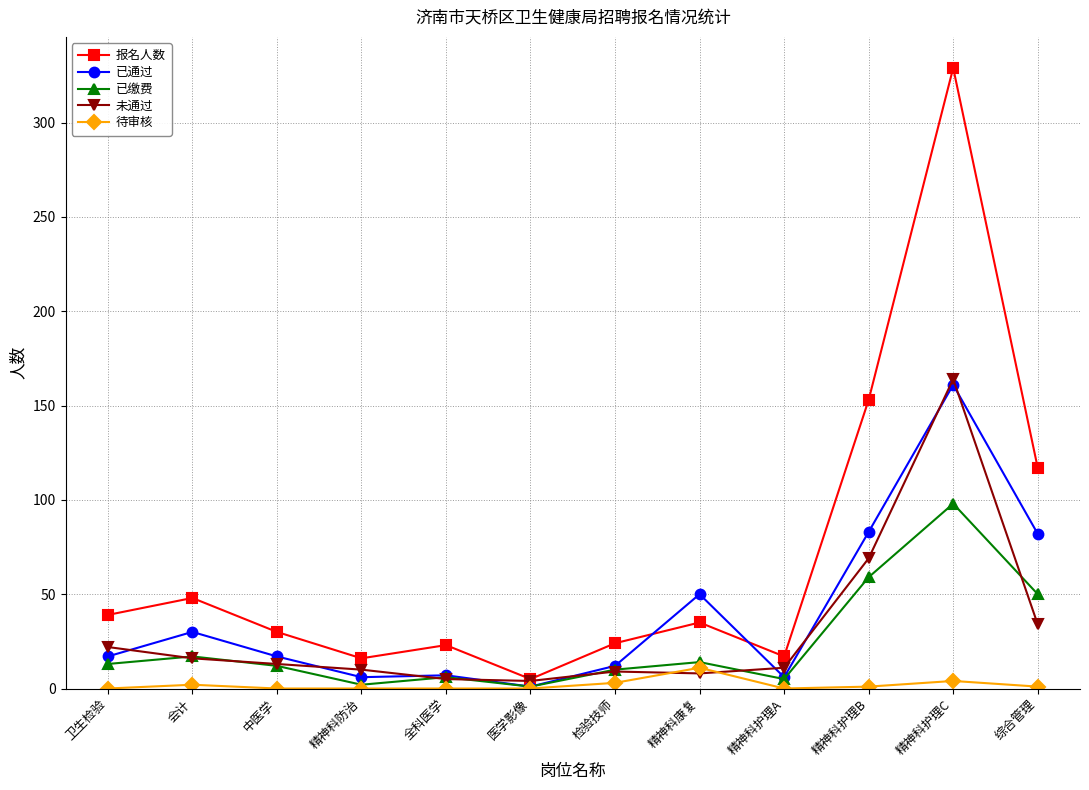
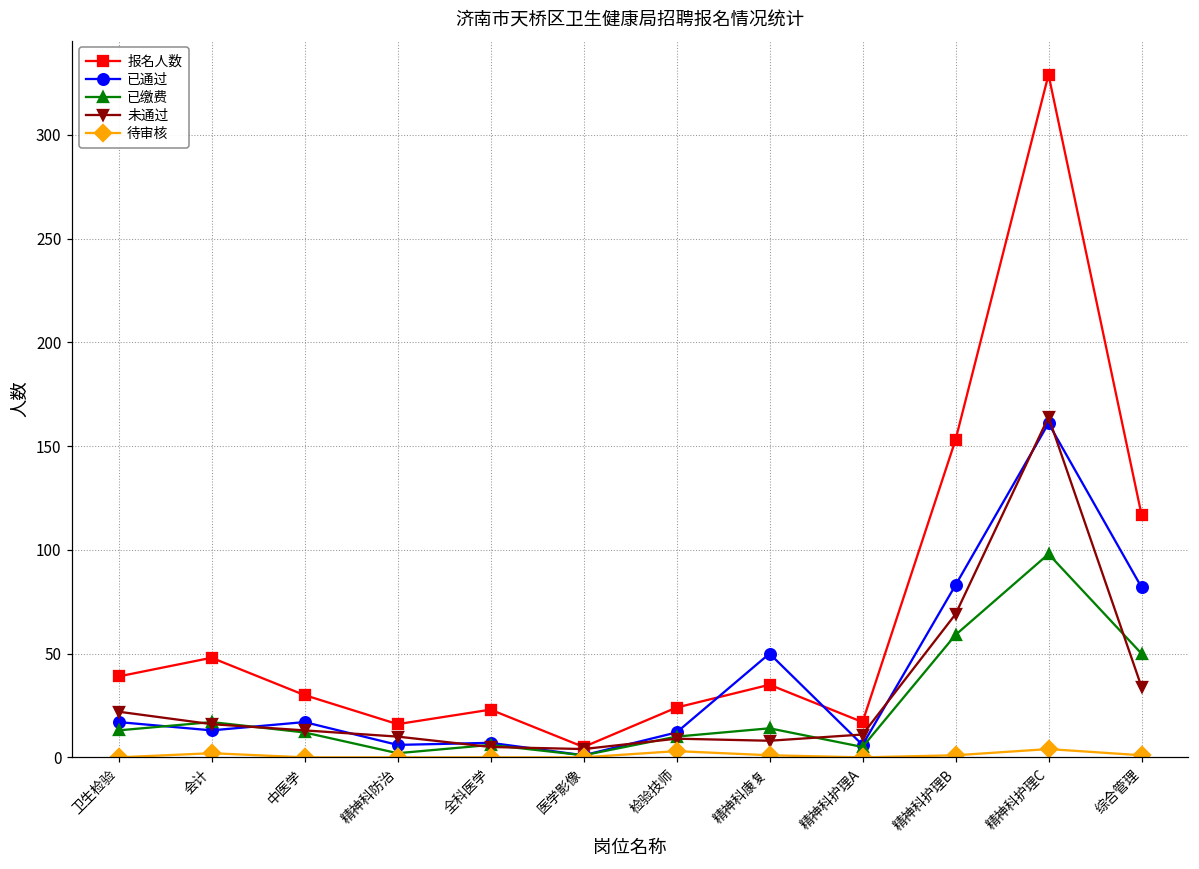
  {
    "报名人数": {
      "卫生检验": 39,
      "会计": 48,
      "中医学": 30,
      "精神科防治": 16,
      "全科医学": 23,
      "检验技师": 24,
      "精神科康复": 35,
      "精神科护理A": 17,
      "精神科护理B": 153,
      "精神科护理C": 329,
      "综合管理": 117
    },
    "已通过": {
      "卫生检验": 17,
-     "会计": 30,
+     "会计": 13,
      "中医学": 17,
      "精神科防治": 6,
      "检验技师": 12,
      "精神科康复": 50,
      "精神科护理B": 83,
      "精神科护理C": 161,
      "综合管理": 82
    },
    "已缴费": {
      "卫生检验": 13,
      "精神科防治": 2,
      "精神科康复": 14,
      "精神科护理B": 59,
      "精神科护理C": 98,
      "综合管理": 50
    },
    "未通过": {
      "卫生检验": 22,
      "精神科防治": 10,
      "精神科康复": 8,
      "精神科护理A": 11,
      "精神科护理B": 69,
      "精神科护理C": 164,
      "综合管理": 34
    },
    "待审核": {
      "卫生检验": 0,
      "会计": 2,
      "中医学": 0,
      "精神科防治": 0,
      "全科医学": 0,
      "检验技师": 3,
-     "精神科康复": 11,
+     "精神科康复": 1,
      "精神科护理A": 0,
      "精神科护理B": 1,
      "精神科护理C": 4,
      "综合管理": 1
    }
  }
